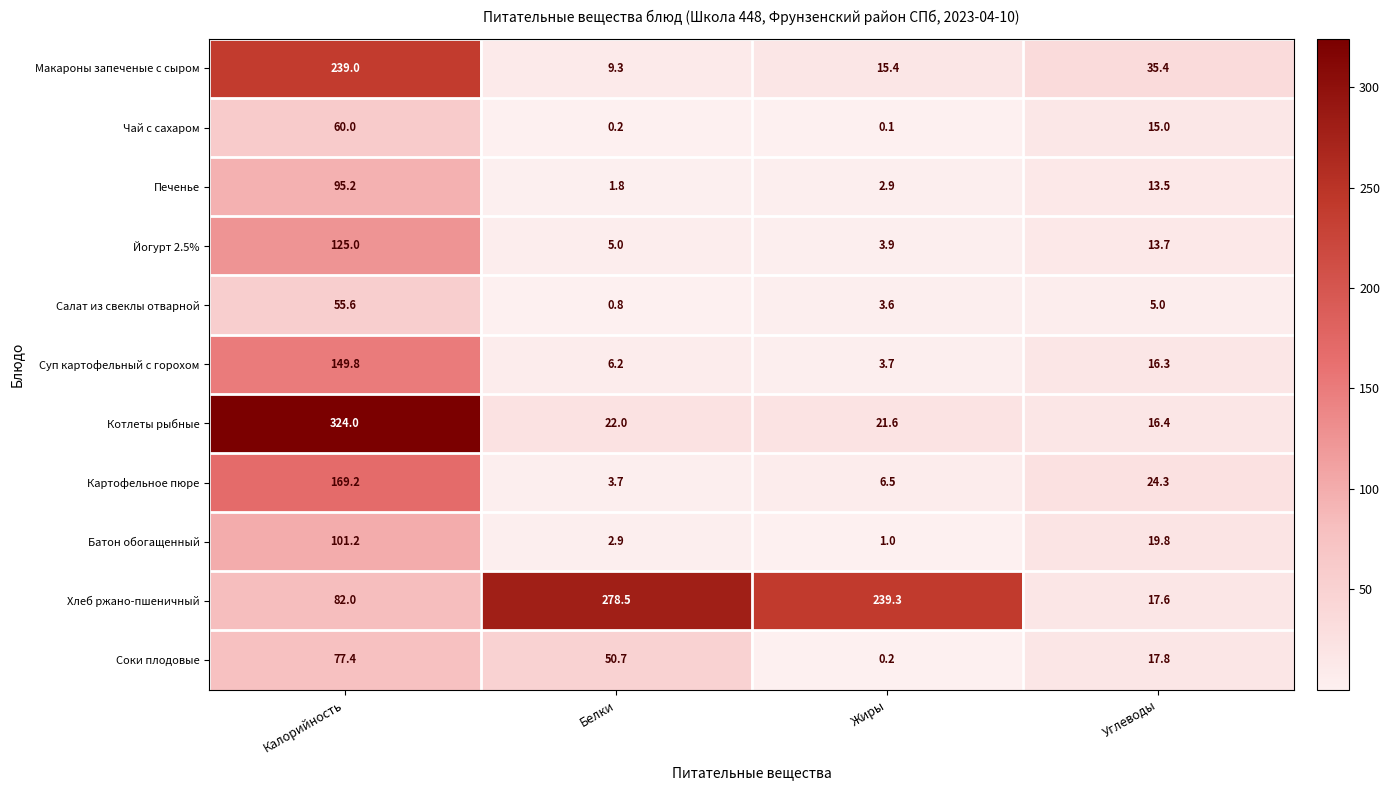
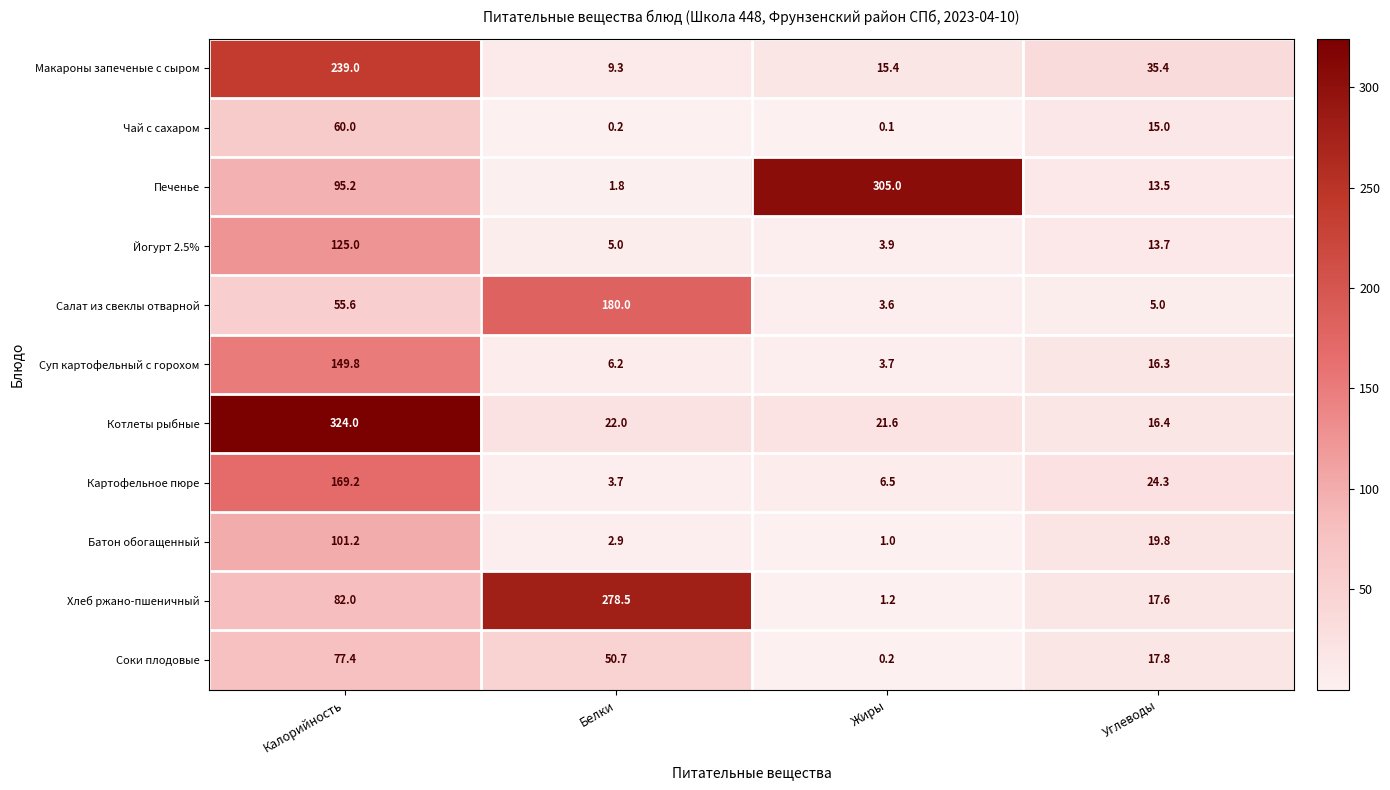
  {
    "Макароны запеченые с сыром": {
      "Калорийность": 239.0,
      "Белки": 9.3,
      "Жиры": 15.4,
      "Углеводы": 35.4
    },
    "Чай с сахаром": {
      "Калорийность": 60.0,
      "Белки": 0.2,
      "Жиры": 0.1,
      "Углеводы": 15.0
    },
    "Печенье": {
      "Калорийность": 95.2,
      "Белки": 1.8,
-     "Жиры": 2.9,
+     "Жиры": 305.0,
      "Углеводы": 13.5
    },
    "Йогурт 2.5%": {
      "Калорийность": 125.0,
      "Белки": 5.0,
      "Жиры": 3.9,
      "Углеводы": 13.7
    },
    "Салат из свеклы отварной": {
      "Калорийность": 55.6,
-     "Белки": 0.8,
+     "Белки": 180.0,
      "Жиры": 3.6,
      "Углеводы": 5.0
    },
    "Суп картофельный с горохом": {
      "Калорийность": 149.8,
      "Белки": 6.2,
      "Жиры": 3.7,
      "Углеводы": 16.3
    },
    "Котлеты рыбные": {
      "Калорийность": 324.0,
      "Белки": 22.0,
      "Жиры": 21.6,
      "Углеводы": 16.4
    },
    "Картофельное пюре": {
      "Калорийность": 169.2,
      "Белки": 3.7,
      "Жиры": 6.5,
      "Углеводы": 24.3
    },
    "Батон обогащенный": {
      "Калорийность": 101.2,
      "Белки": 2.9,
      "Жиры": 1.0,
      "Углеводы": 19.8
    },
    "Хлеб ржано-пшеничный": {
      "Калорийность": 82.0,
      "Белки": 278.5,
-     "Жиры": 239.3,
+     "Жиры": 1.2,
      "Углеводы": 17.6
    },
    "Соки плодовые": {
      "Калорийность": 77.4,
      "Белки": 50.7,
      "Жиры": 0.2,
      "Углеводы": 17.8
    }
  }
